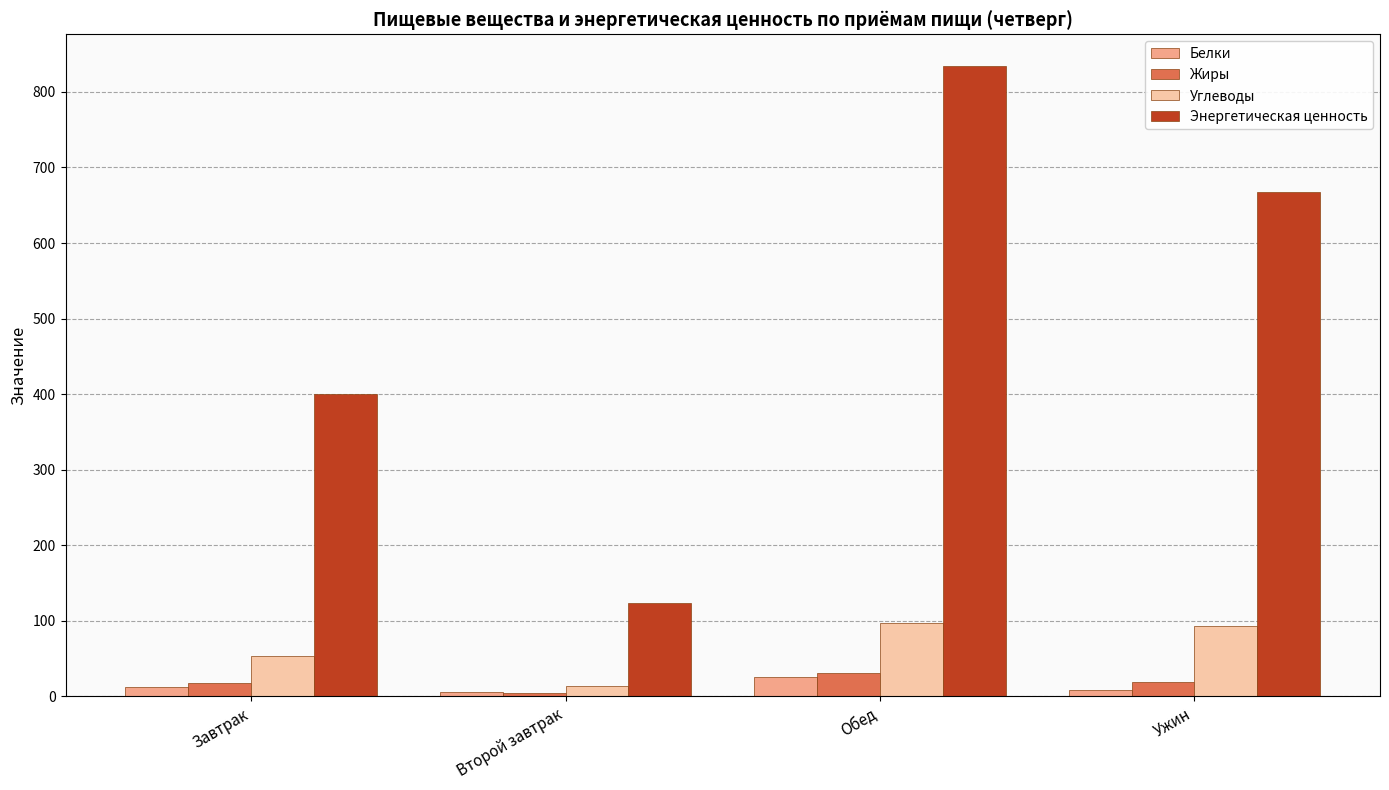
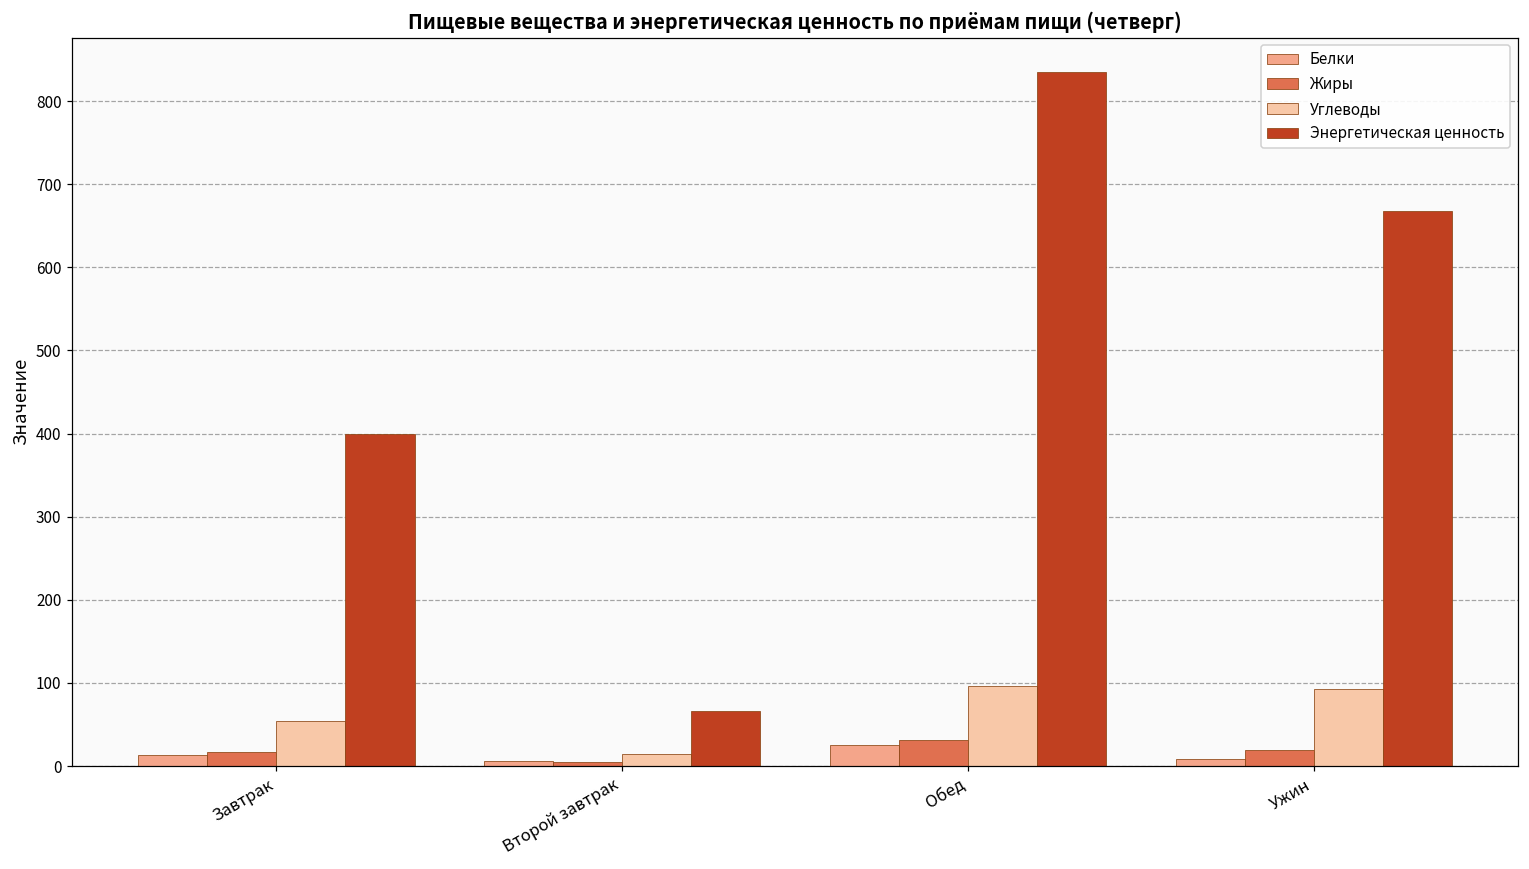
  {
    "Жиры": {
      "Завтрак": 20,
      "Второй завтрак": 0,
      "Обед": 30,
      "Ужин": 20
    },
    "Энергетическая ценность": {
      "Завтрак": 400,
-     "Второй завтрак": 120,
+     "Второй завтрак": 70,
      "Обед": 830,
      "Ужин": 670
    }
  }
